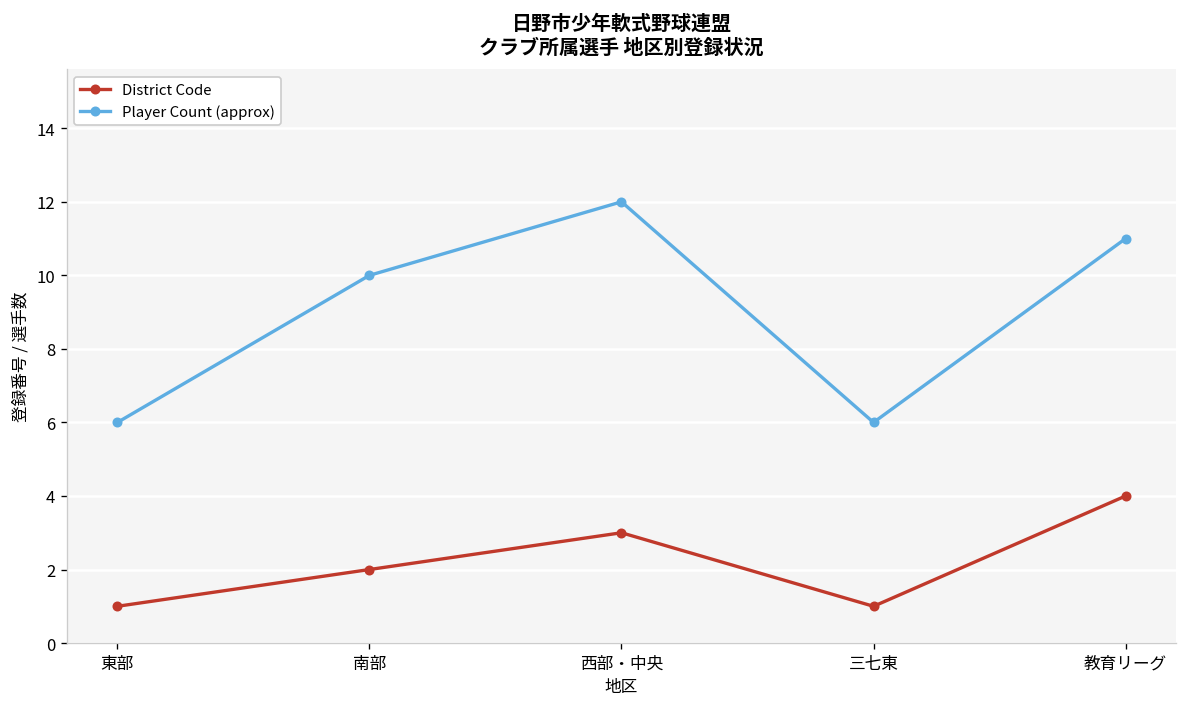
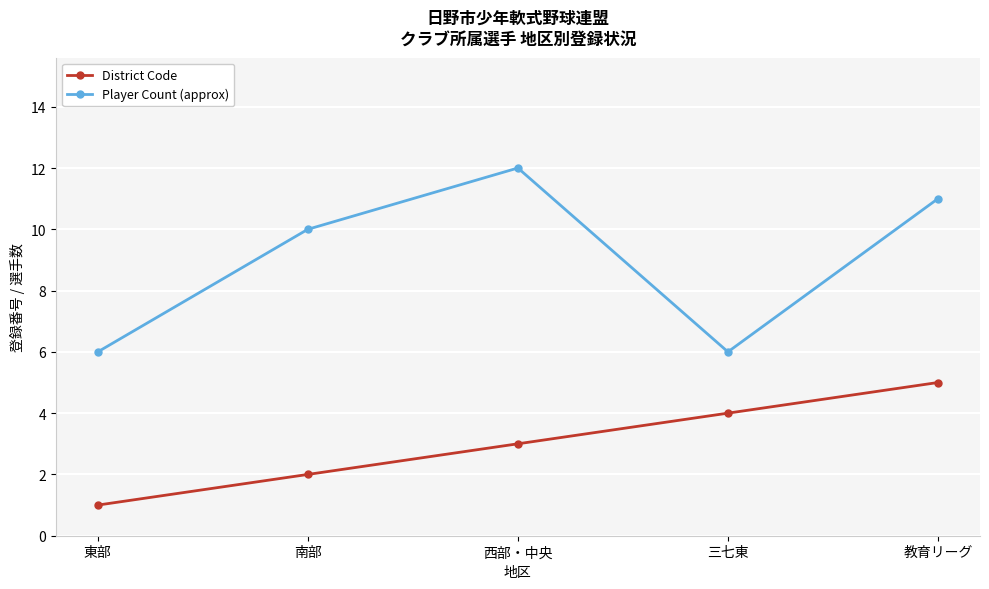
  {
    "District Code": {
      "東部": 1,
      "南部": 2,
      "西部・中央": 3,
-     "三七東": 1,
-     "教育リーグ": 4
+     "三七東": 4,
+     "教育リーグ": 5
    },
    "Player Count (approx)": {
      "東部": 6,
      "南部": 10,
      "西部・中央": 12,
      "三七東": 6,
      "教育リーグ": 11
    }
  }
